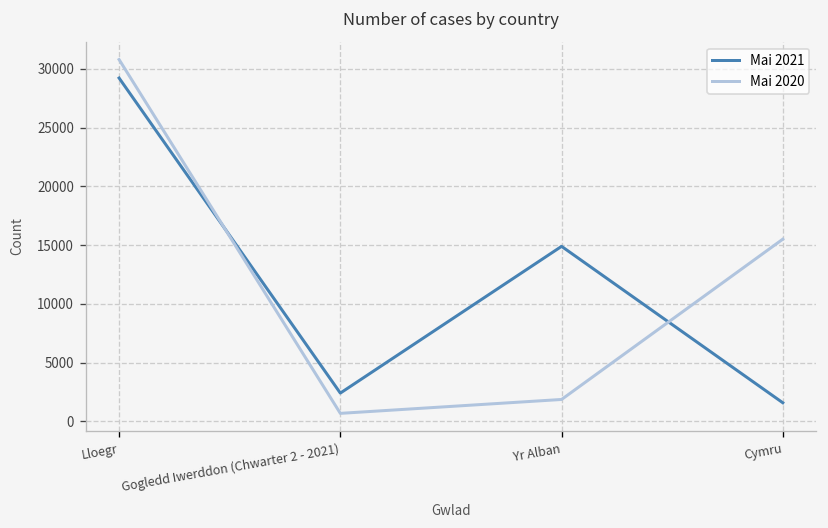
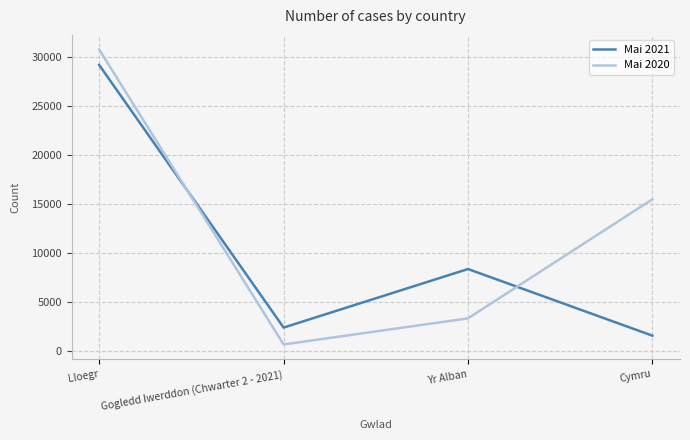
  {
    "Mai 2021": {
      "Lloegr": 29000,
      "Gogledd Iwerddon (Chwarter 2 - 2021)": 2000,
-     "Yr Alban": 15000,
+     "Yr Alban": 8000,
      "Cymru": 2000
    },
    "Mai 2020": {
      "Lloegr": 31000,
      "Gogledd Iwerddon (Chwarter 2 - 2021)": 1000,
-     "Yr Alban": 2000,
+     "Yr Alban": 3000,
      "Cymru": 16000
    }
  }
